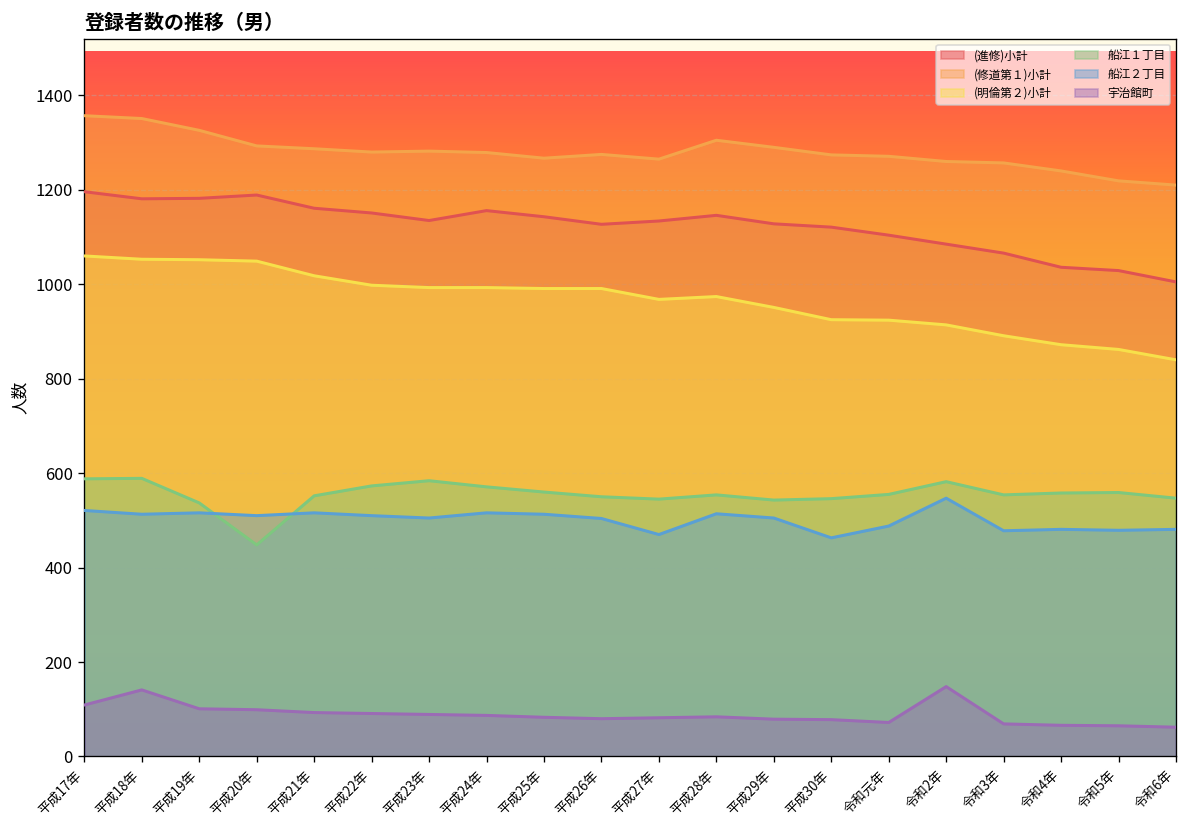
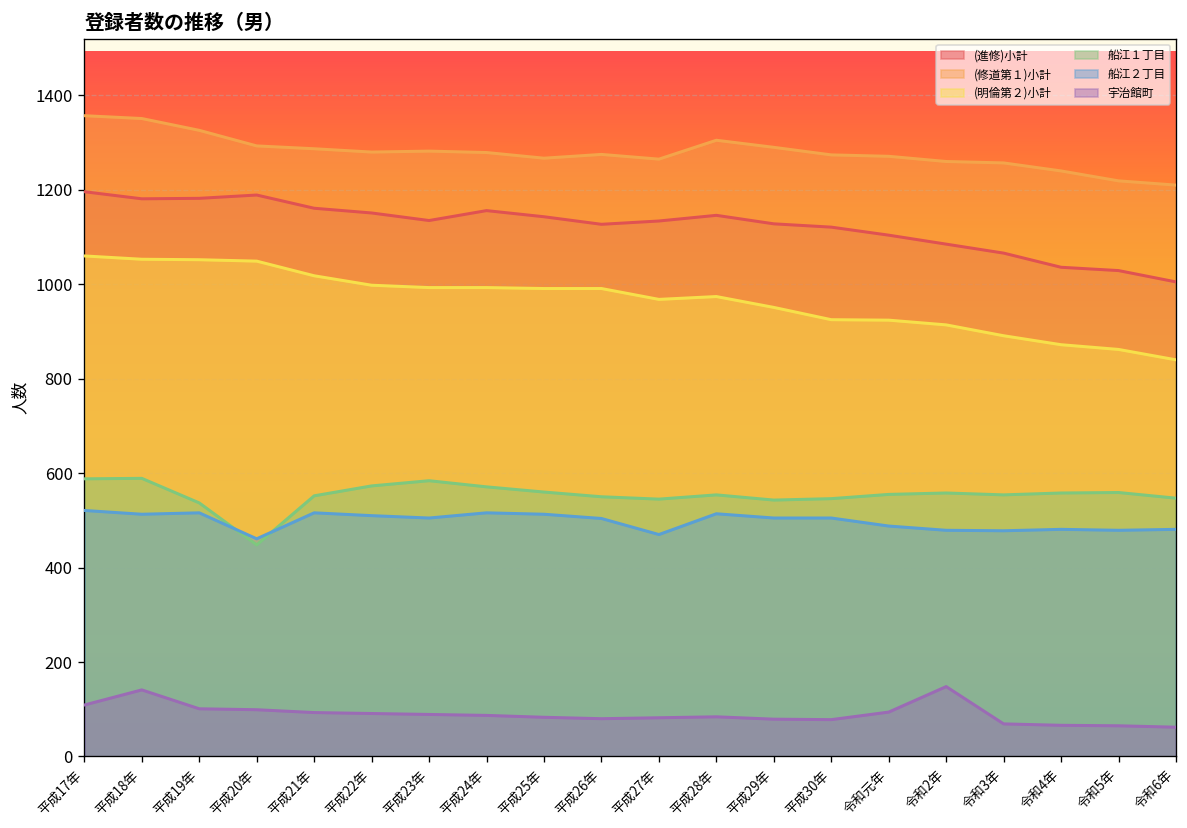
  {
    "船江１丁目": {
      "平成17年": 590,
      "平成18年": 590,
      "平成19年": 540,
      "平成20年": 450,
      "平成21年": 550,
      "平成22年": 570,
      "平成23年": 580,
      "平成24年": 570,
      "平成25年": 560,
      "平成26年": 550,
      "平成27年": 550,
      "平成28年": 550,
      "平成29年": 540,
      "平成30年": 550,
      "令和元年": 560,
-     "令和2年": 580,
+     "令和2年": 560,
      "令和3年": 550,
      "令和4年": 560,
      "令和5年": 560,
      "令和6年": 550
    },
    "船江２丁目": {
      "平成17年": 520,
      "平成18年": 510,
      "平成19年": 520,
-     "平成20年": 510,
+     "平成20年": 460,
      "平成21年": 520,
      "平成22年": 510,
      "平成23年": 510,
      "平成24年": 520,
      "平成25年": 510,
      "平成26年": 500,
      "平成27年": 470,
      "平成28年": 510,
      "平成29年": 510,
-     "平成30年": 460,
+     "平成30年": 510,
      "令和元年": 490,
-     "令和2年": 550,
+     "令和2年": 480,
      "令和3年": 480,
      "令和4年": 480,
      "令和5年": 480,
      "令和6年": 480
    },
    "宇治館町": {
      "平成17年": 110,
      "平成18年": 140,
      "平成19年": 100,
      "平成20年": 100,
      "平成21年": 90,
      "平成22年": 90,
      "平成23年": 90,
      "平成24年": 90,
      "平成25年": 80,
      "平成26年": 80,
      "平成27年": 80,
      "平成28年": 80,
      "平成29年": 80,
      "平成30年": 80,
-     "令和元年": 70,
+     "令和元年": 90,
      "令和2年": 150,
      "令和3年": 70,
      "令和4年": 70,
      "令和5年": 70,
      "令和6年": 60
    }
  }
